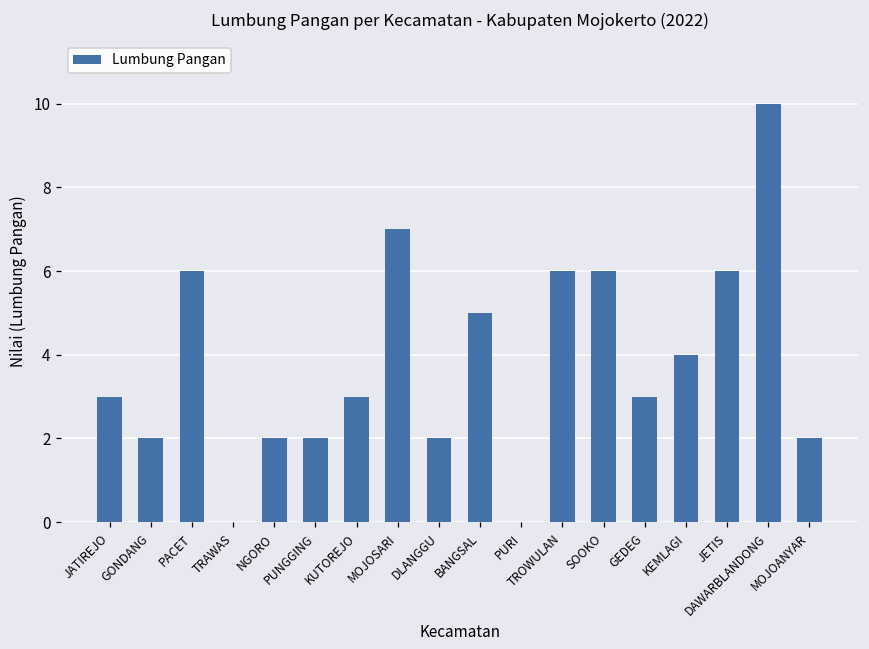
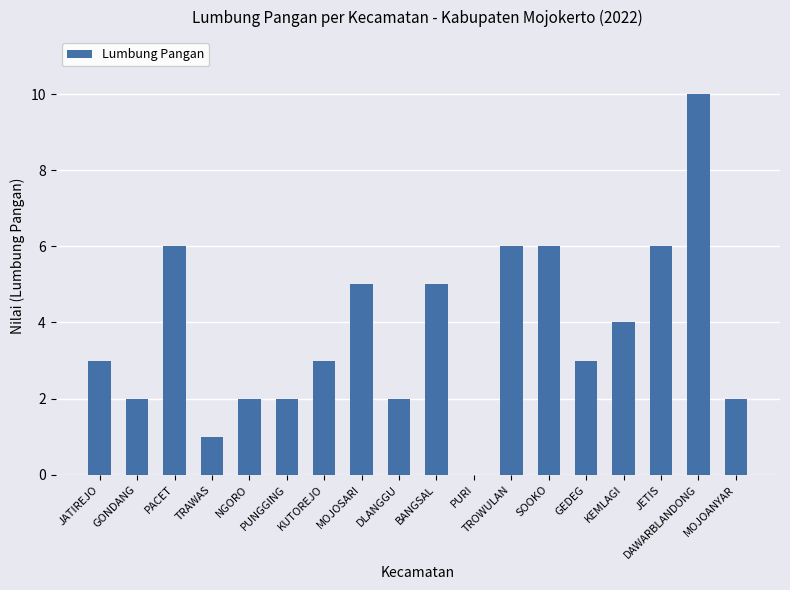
  {
    "JATIREJO": 3,
    "GONDANG": 2,
    "PACET": 6,
-   "TRAWAS": 0,
+   "TRAWAS": 1,
    "NGORO": 2,
    "PUNGGING": 2,
    "KUTOREJO": 3,
-   "MOJOSARI": 7,
+   "MOJOSARI": 5,
    "DLANGGU": 2,
    "BANGSAL": 5,
    "PURI": 0,
    "TROWULAN": 6,
    "SOOKO": 6,
    "GEDEG": 3,
    "KEMLAGI": 4,
    "JETIS": 6,
    "DAWARBLANDONG": 10,
    "MOJOANYAR": 2
  }
